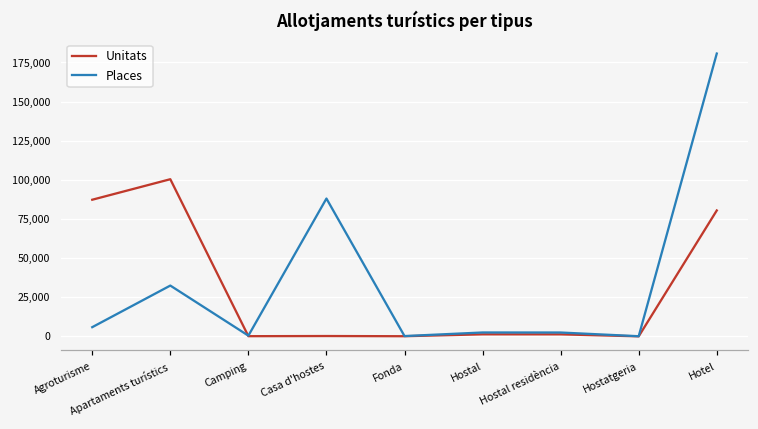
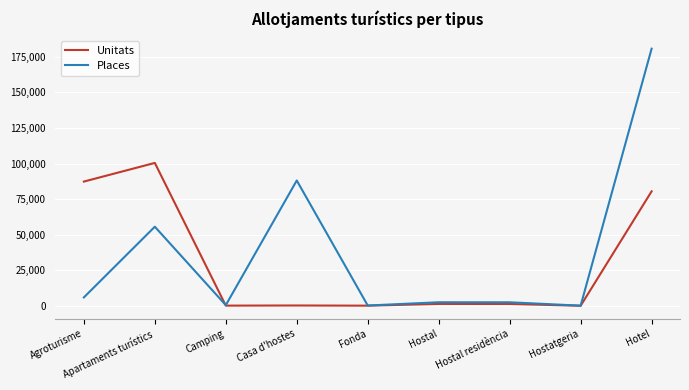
  {
    "Unitats": {
      "Agroturisme": "87,000",
      "Apartaments turístics": "100,000",
      "Casa d'hostes": "0",
      "Hotel": "80,000"
    },
    "Places": {
      "Agroturisme": "6,000",
-     "Apartaments turístics": "32,000",
+     "Apartaments turístics": "56,000",
      "Casa d'hostes": "88,000",
      "Hotel": "181,000"
    }
  }
